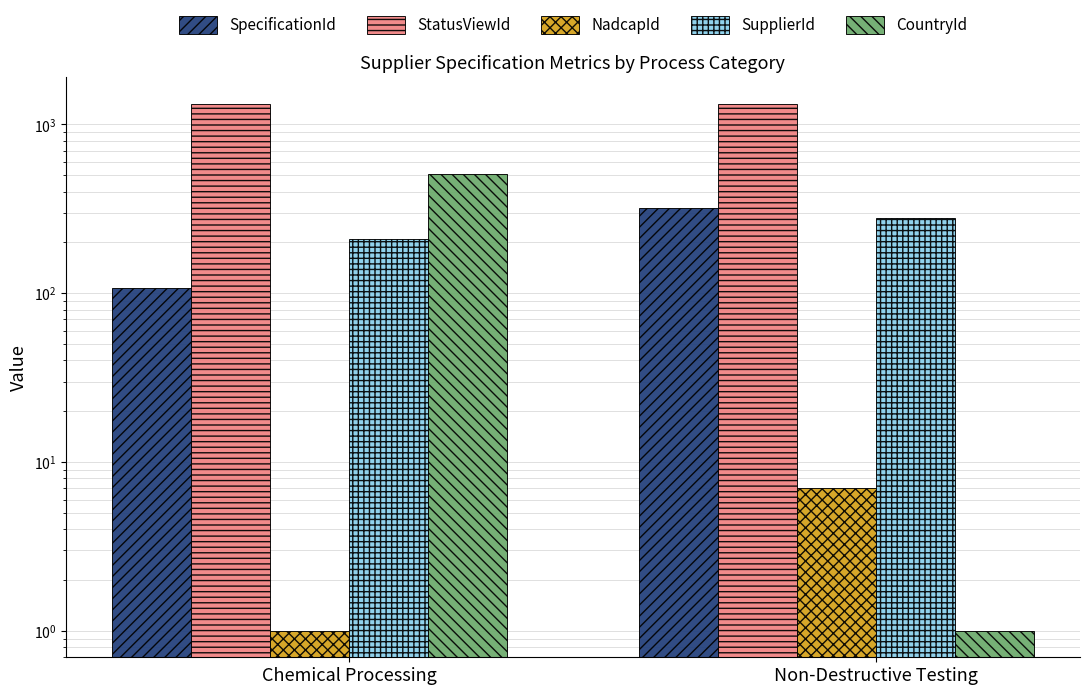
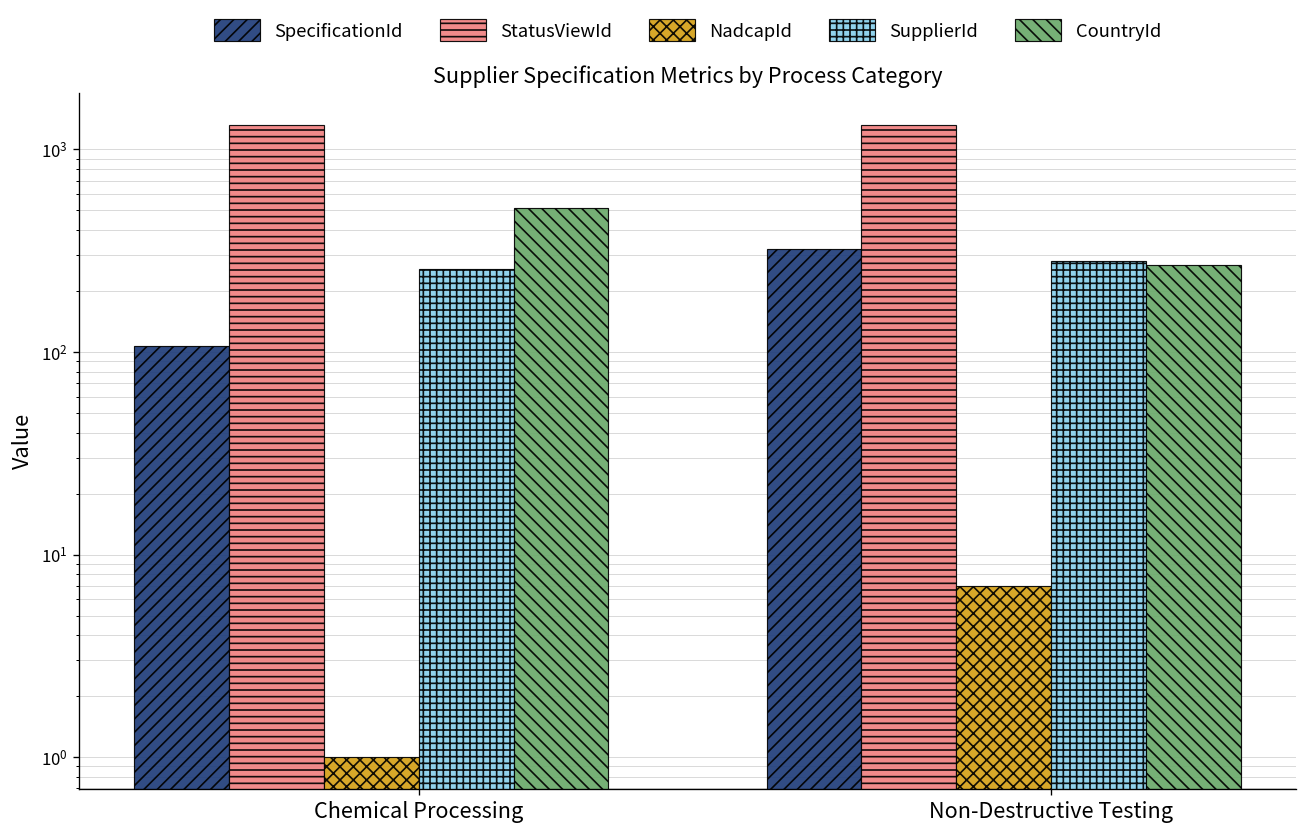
  {
    "SpecificationId": {
      "Chemical Processing": 110,
      "Non-Destructive Testing": 320
    },
    "StatusViewId": {
      "Chemical Processing": 1300,
      "Non-Destructive Testing": 1300
    },
    "NadcapId": {
      "Chemical Processing": 1,
      "Non-Destructive Testing": 7
    },
    "SupplierId": {
-     "Chemical Processing": 210,
+     "Chemical Processing": 260,
      "Non-Destructive Testing": 280
    },
    "CountryId": {
      "Chemical Processing": 510,
-     "Non-Destructive Testing": 1
+     "Non-Destructive Testing": 270
    }
  }
